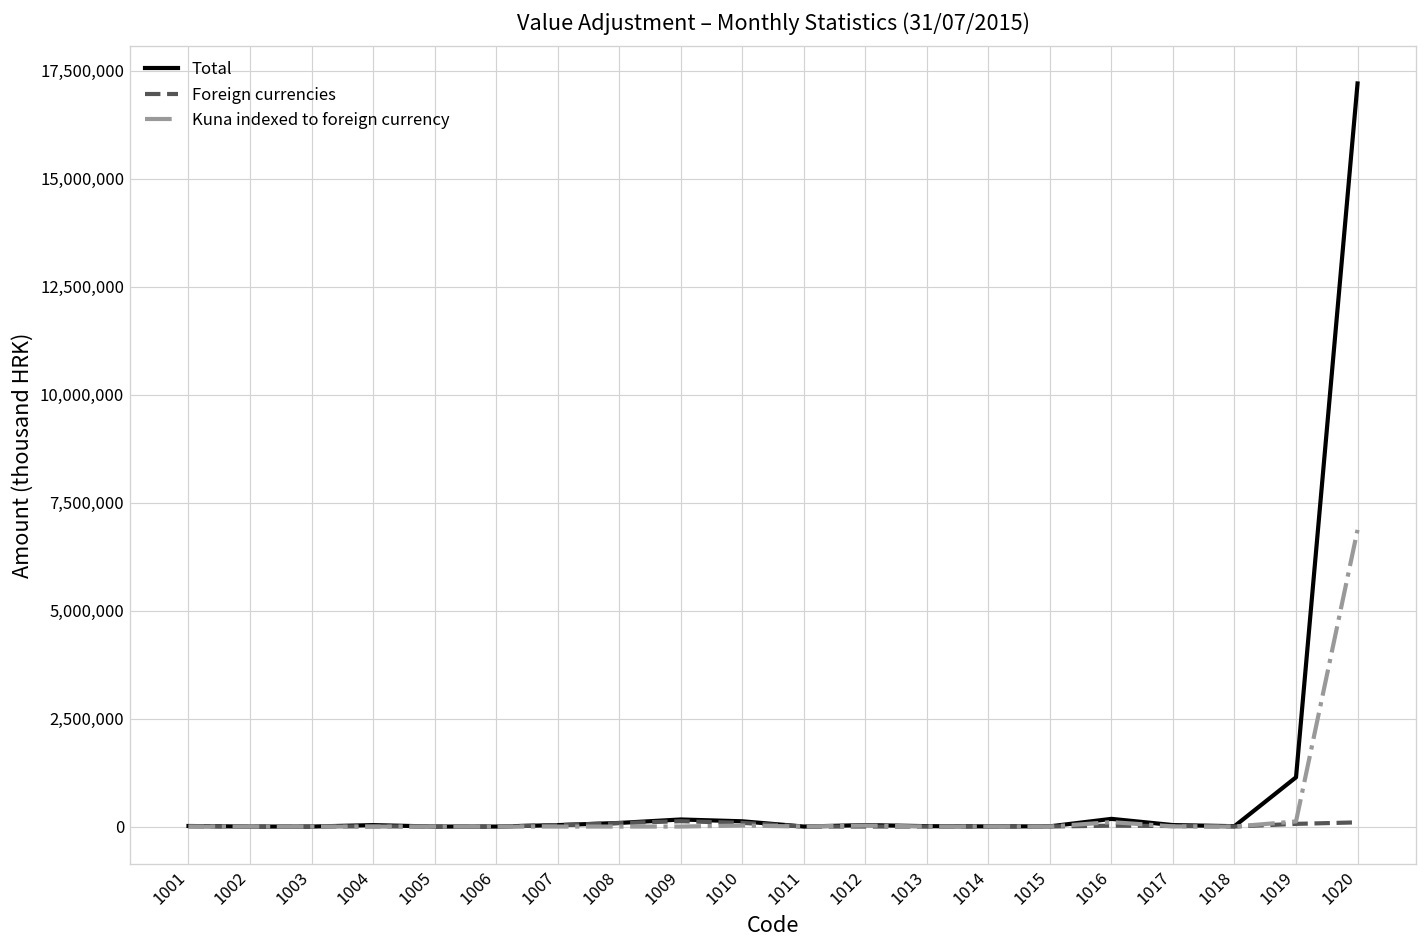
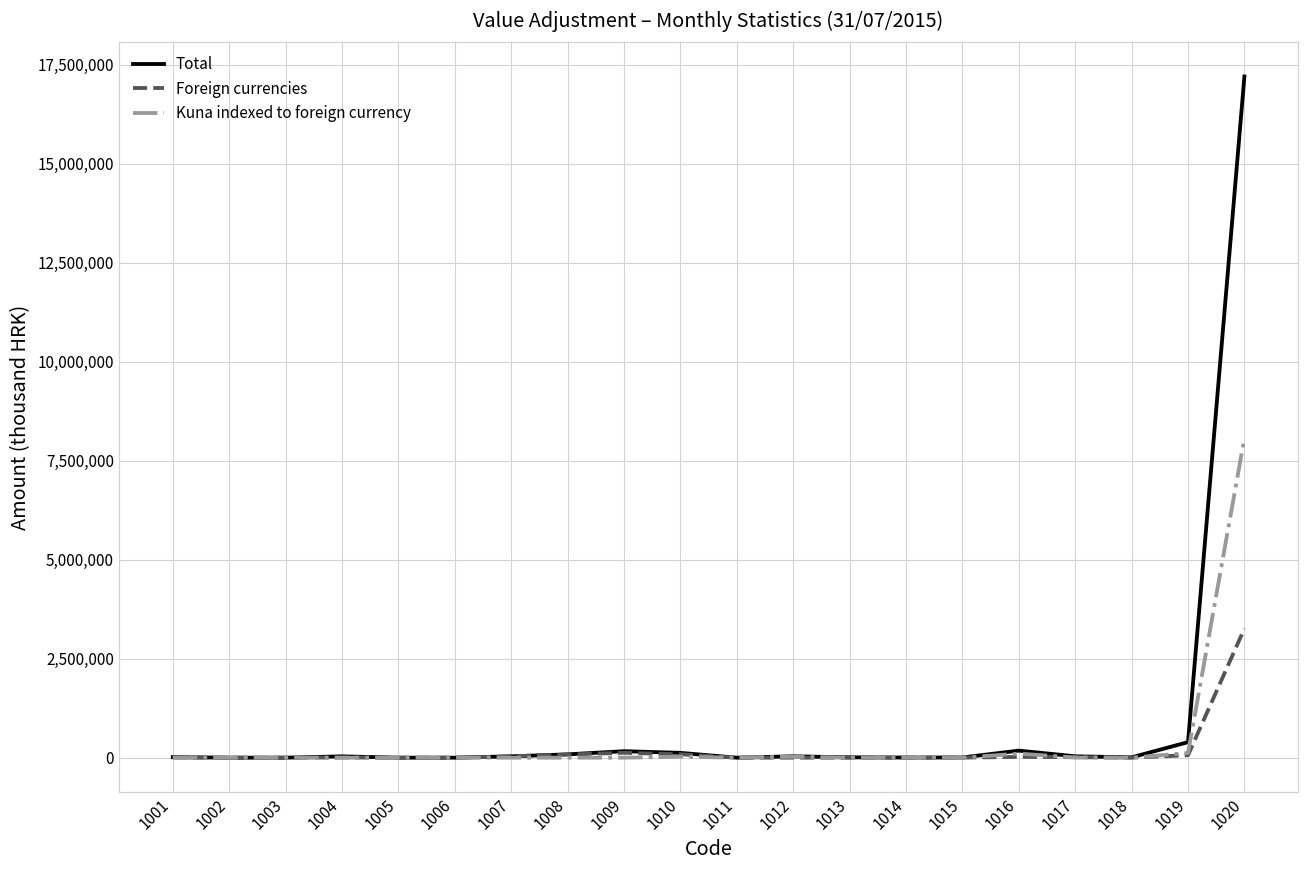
  {
    "Total": {
      "1016": "200,000",
-     "1019": "1,100,000",
+     "1019": "400,000",
      "1020": "17,200,000"
    },
    "Foreign currencies": {
      "1016": "0",
-     "1020": "100,000"
+     "1020": "3,300,000"
    },
    "Kuna indexed to foreign currency": {
      "1008": "0",
      "1009": "0",
      "1016": "100,000",
-     "1020": "6,900,000"
+     "1020": "8,100,000"
    }
  }
